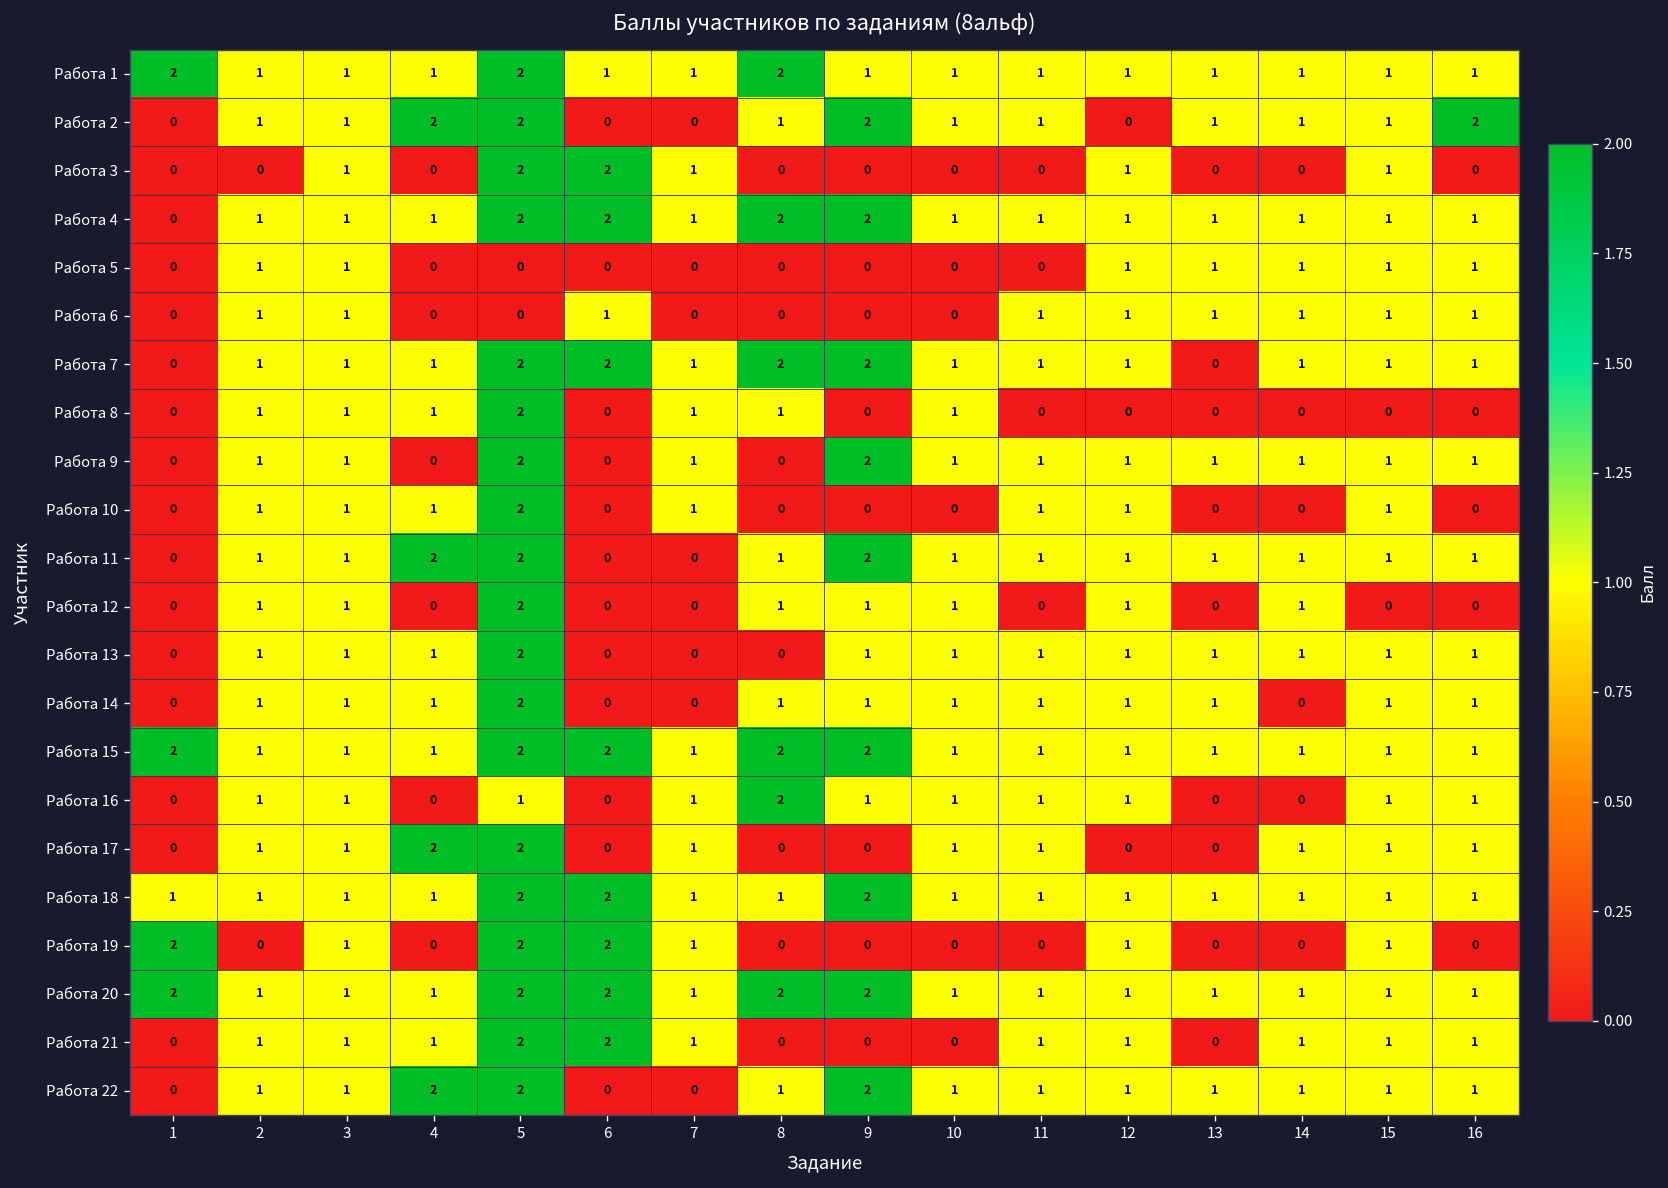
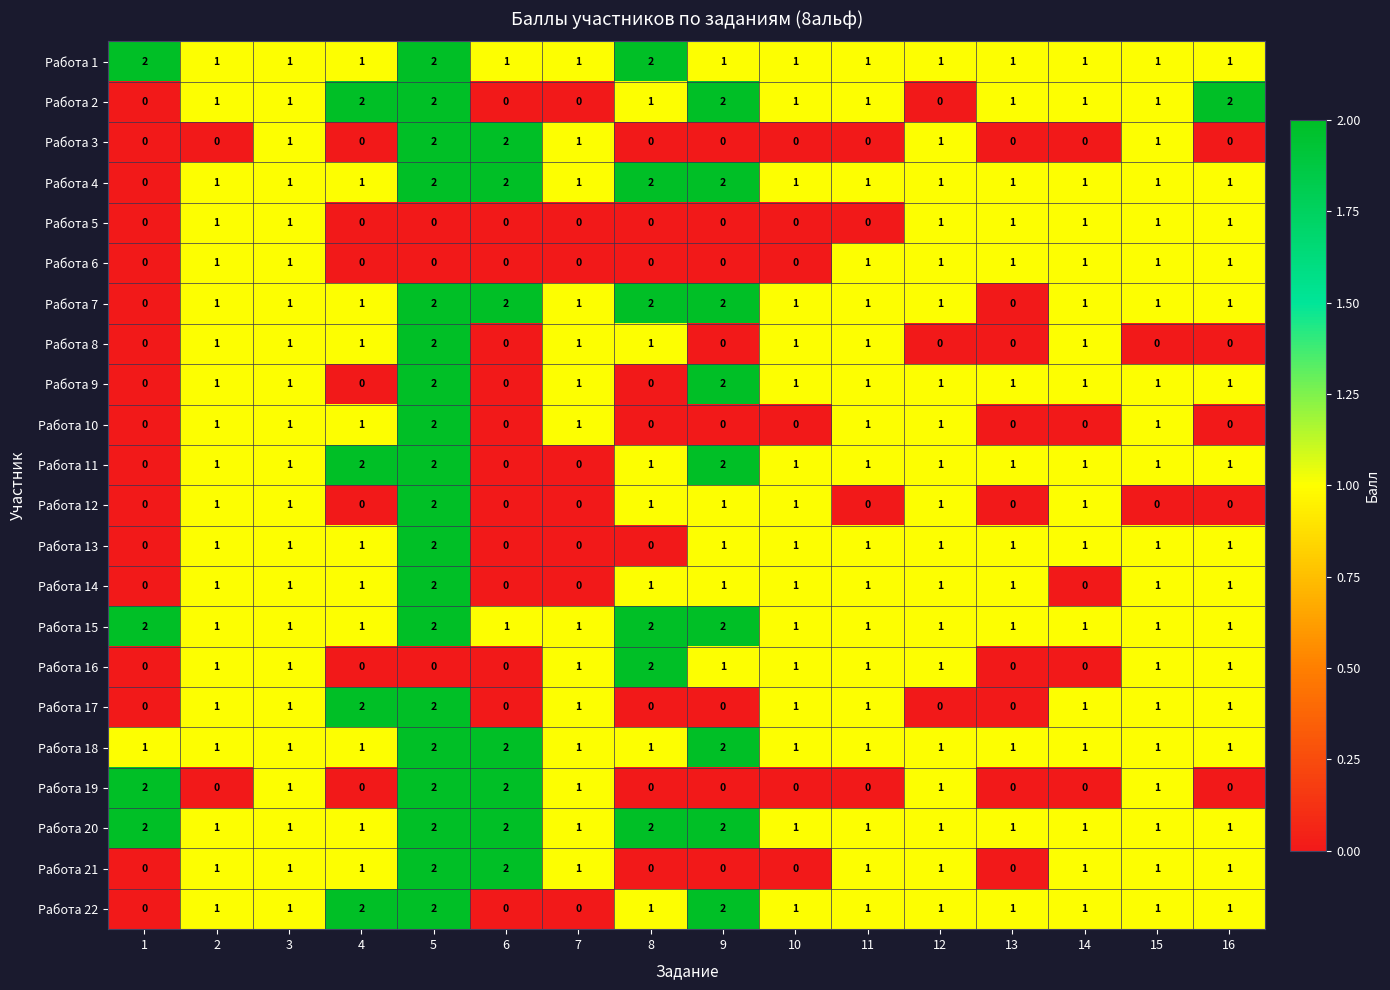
  {
    "Работа 6": {
      "1": 0,
      "2": 1,
      "3": 1,
      "4": 0,
      "5": 0,
-     "6": 1,
+     "6": 0,
      "7": 0,
      "8": 0,
      "9": 0,
      "10": 0,
      "11": 1,
      "12": 1,
      "13": 1,
      "14": 1,
      "15": 1,
      "16": 1
    },
    "Работа 8": {
      "1": 0,
      "2": 1,
      "3": 1,
      "4": 1,
      "5": 2,
      "6": 0,
      "7": 1,
      "8": 1,
      "9": 0,
      "10": 1,
-     "11": 0,
+     "11": 1,
      "12": 0,
      "13": 0,
-     "14": 0,
+     "14": 1,
      "15": 0,
      "16": 0
    },
    "Работа 15": {
      "1": 2,
      "2": 1,
      "3": 1,
      "4": 1,
      "5": 2,
-     "6": 2,
+     "6": 1,
      "7": 1,
      "8": 2,
      "9": 2,
      "10": 1,
      "11": 1,
      "12": 1,
      "13": 1,
      "14": 1,
      "15": 1,
      "16": 1
    },
    "Работа 16": {
      "1": 0,
      "2": 1,
      "3": 1,
      "4": 0,
-     "5": 1,
+     "5": 0,
      "6": 0,
      "7": 1,
      "8": 2,
      "9": 1,
      "10": 1,
      "11": 1,
      "12": 1,
      "13": 0,
      "14": 0,
      "15": 1,
      "16": 1
    }
  }
